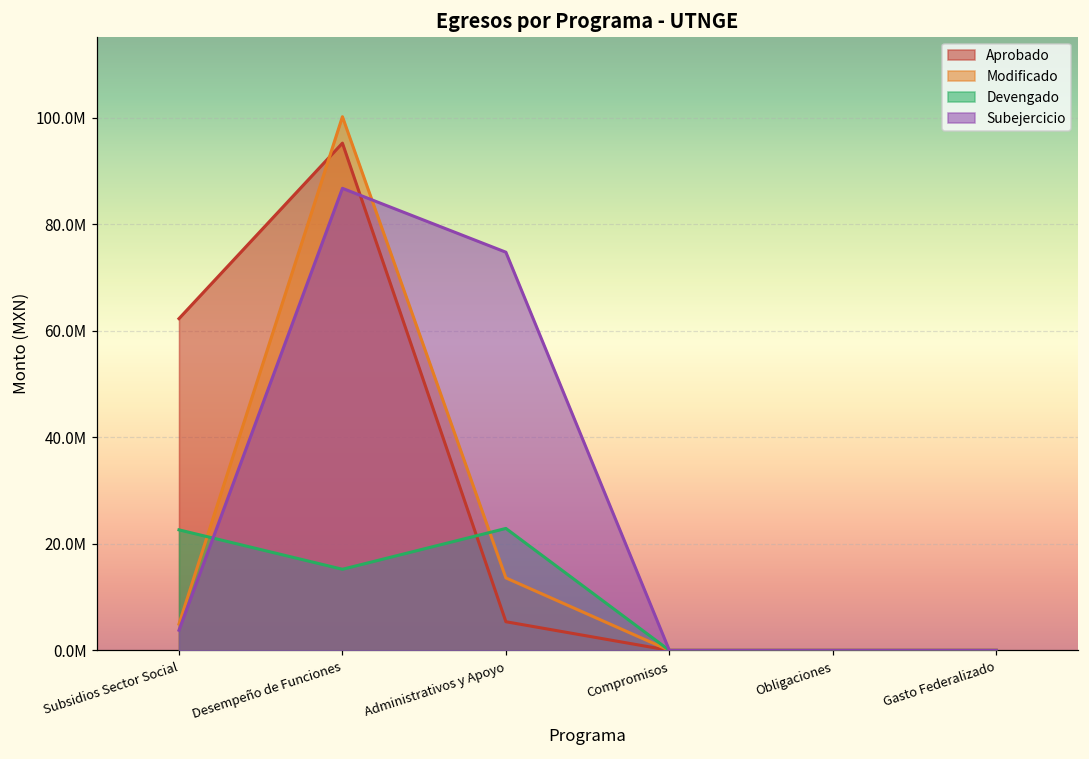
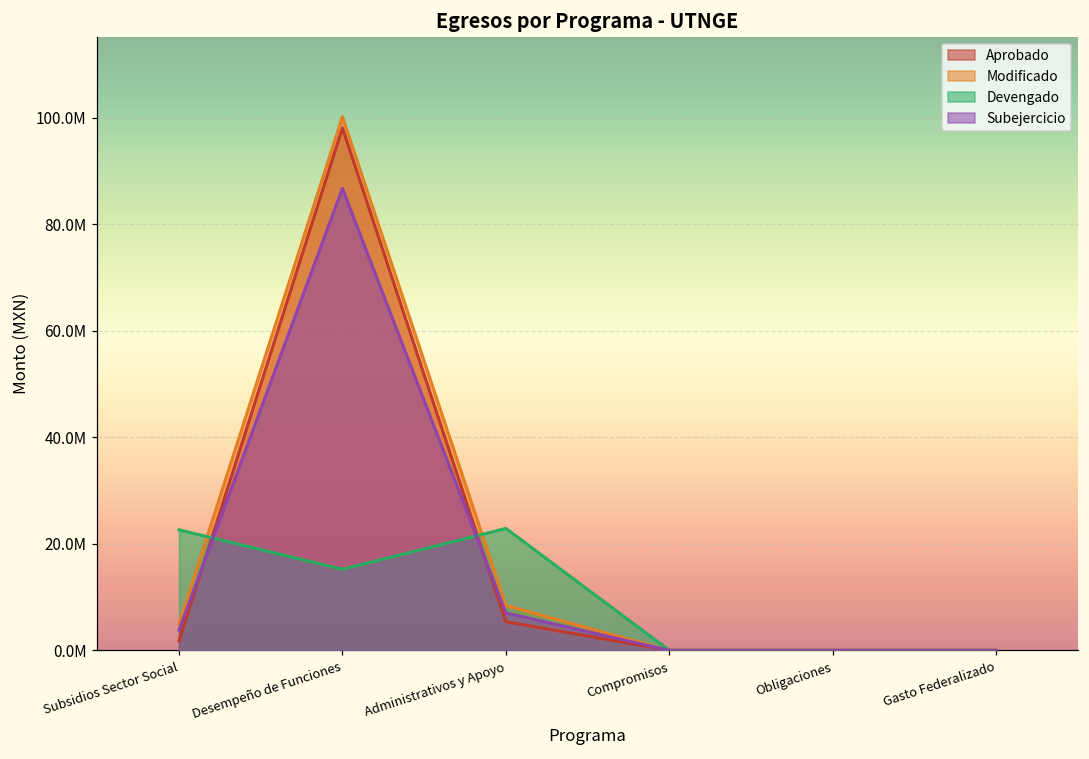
  {
    "Aprobado": {
-     "Subsidios Sector Social": 62000000,
-     "Desempeño de Funciones": 95000000,
+     "Subsidios Sector Social": 2000000,
+     "Desempeño de Funciones": 98000000,
      "Administrativos y Apoyo": 5000000
    },
    "Modificado": {
      "Subsidios Sector Social": 5000000,
      "Desempeño de Funciones": 100000000,
-     "Administrativos y Apoyo": 14000000
+     "Administrativos y Apoyo": 8000000
    },
    "Devengado": {
      "Subsidios Sector Social": 23000000,
      "Desempeño de Funciones": 15000000,
      "Administrativos y Apoyo": 23000000
    },
    "Subejercicio": {
      "Subsidios Sector Social": 4000000,
      "Desempeño de Funciones": 87000000,
-     "Administrativos y Apoyo": 75000000
+     "Administrativos y Apoyo": 7000000
    }
  }
